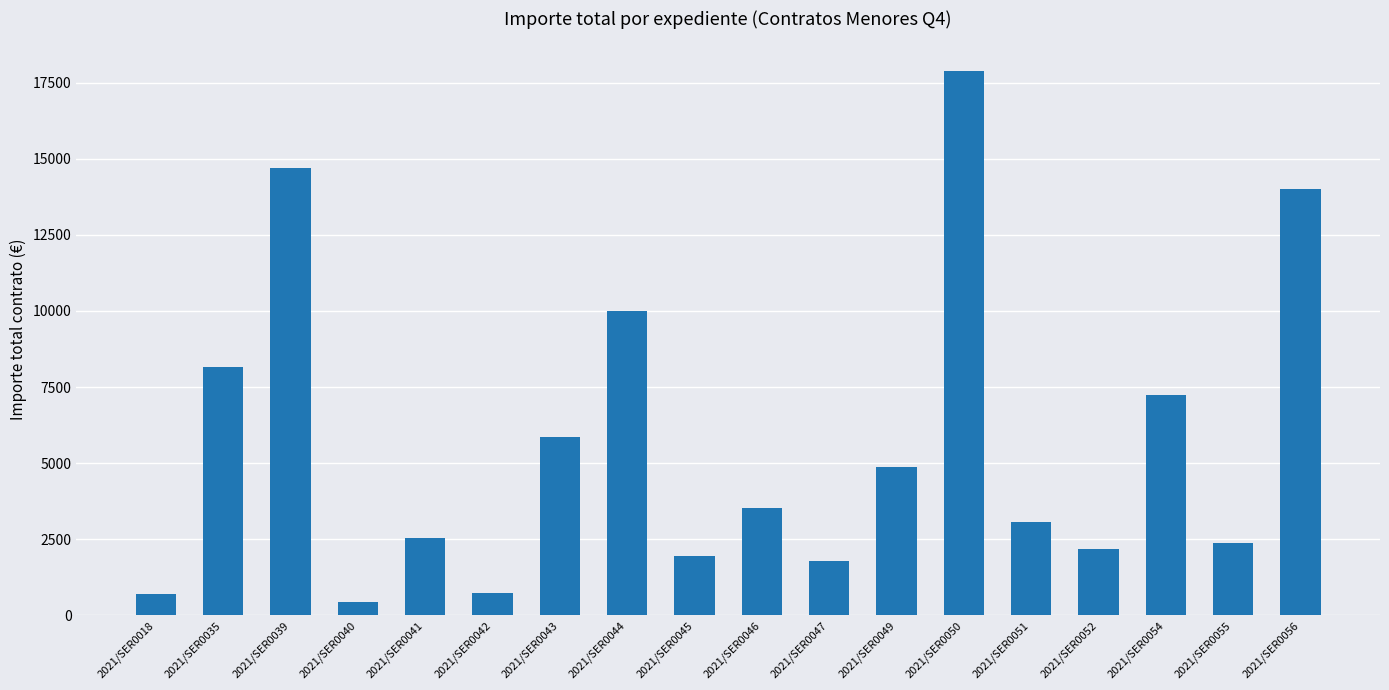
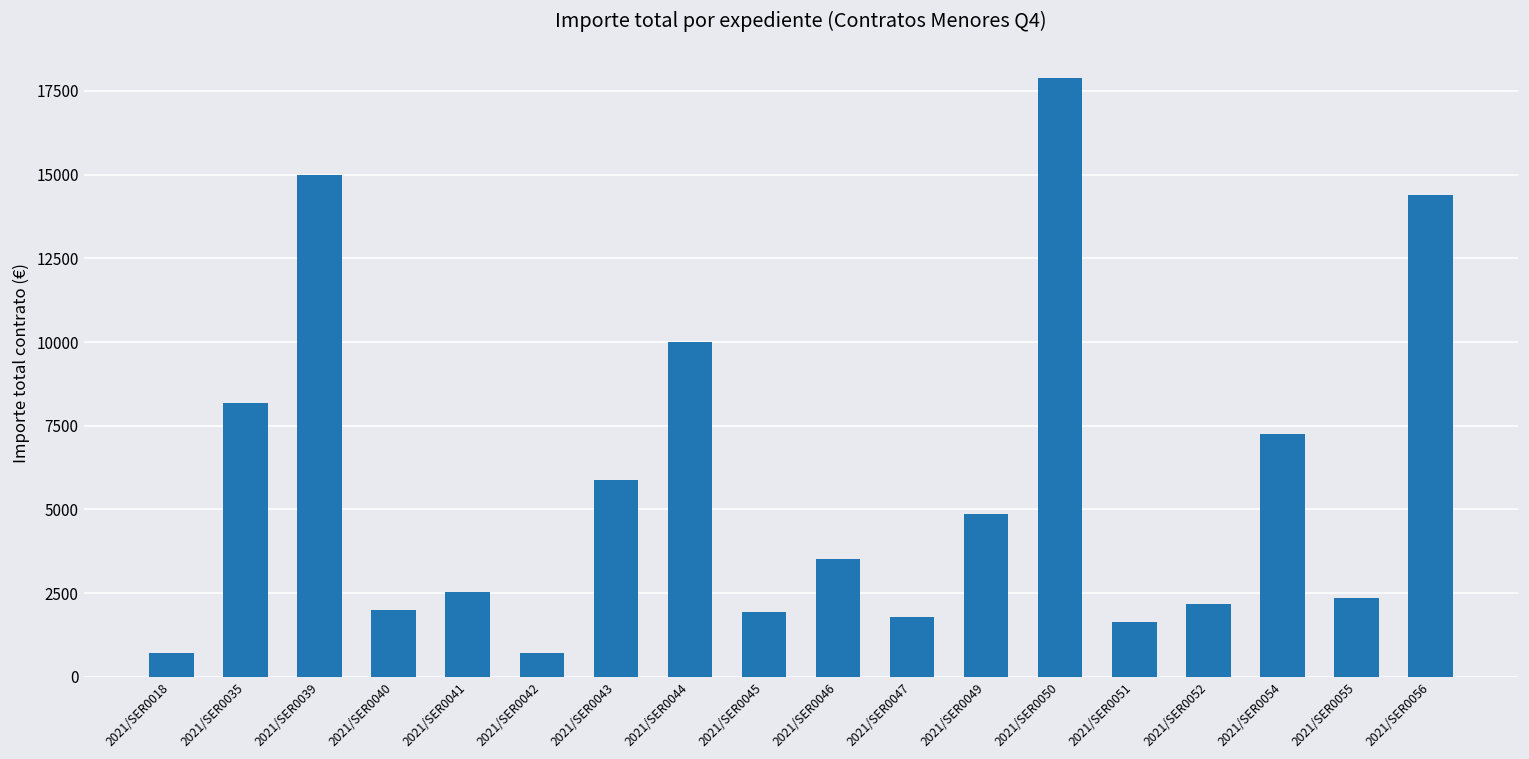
  {
    "2021/SER0018": 700,
    "2021/SER0035": 8200,
-   "2021/SER0039": 14700,
-   "2021/SER0040": 400,
+   "2021/SER0039": 15000,
+   "2021/SER0040": 2000,
    "2021/SER0041": 2500,
    "2021/SER0042": 700,
    "2021/SER0043": 5900,
    "2021/SER0044": 10000,
    "2021/SER0045": 1900,
    "2021/SER0046": 3500,
    "2021/SER0047": 1800,
    "2021/SER0049": 4900,
    "2021/SER0050": 17900,
-   "2021/SER0051": 3100,
+   "2021/SER0051": 1600,
    "2021/SER0052": 2200,
    "2021/SER0054": 7200,
    "2021/SER0055": 2400,
-   "2021/SER0056": 14000
+   "2021/SER0056": 14400
  }
